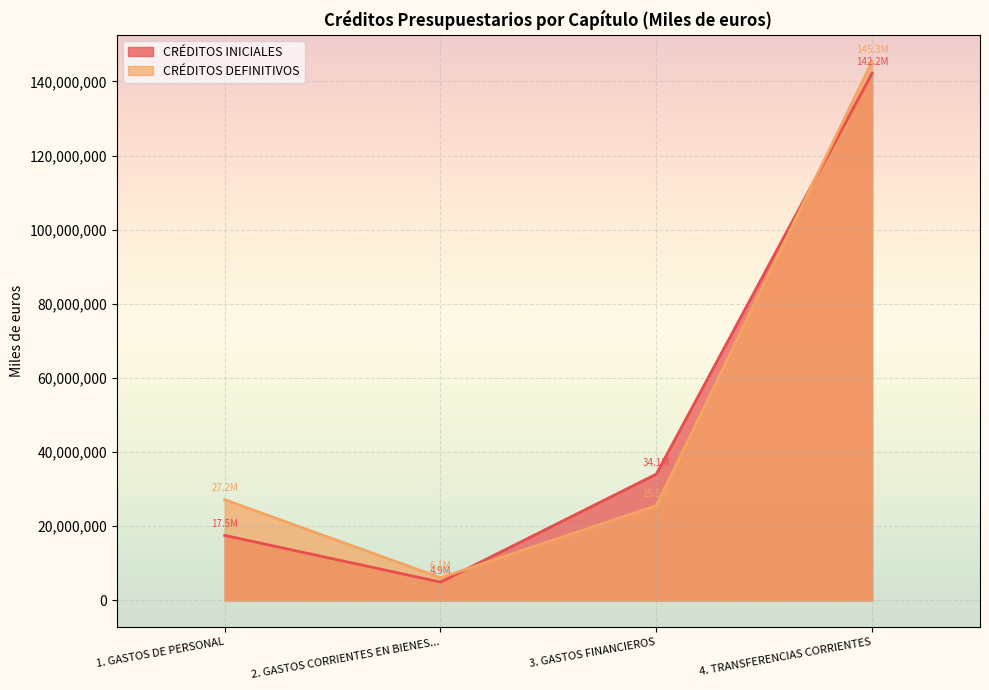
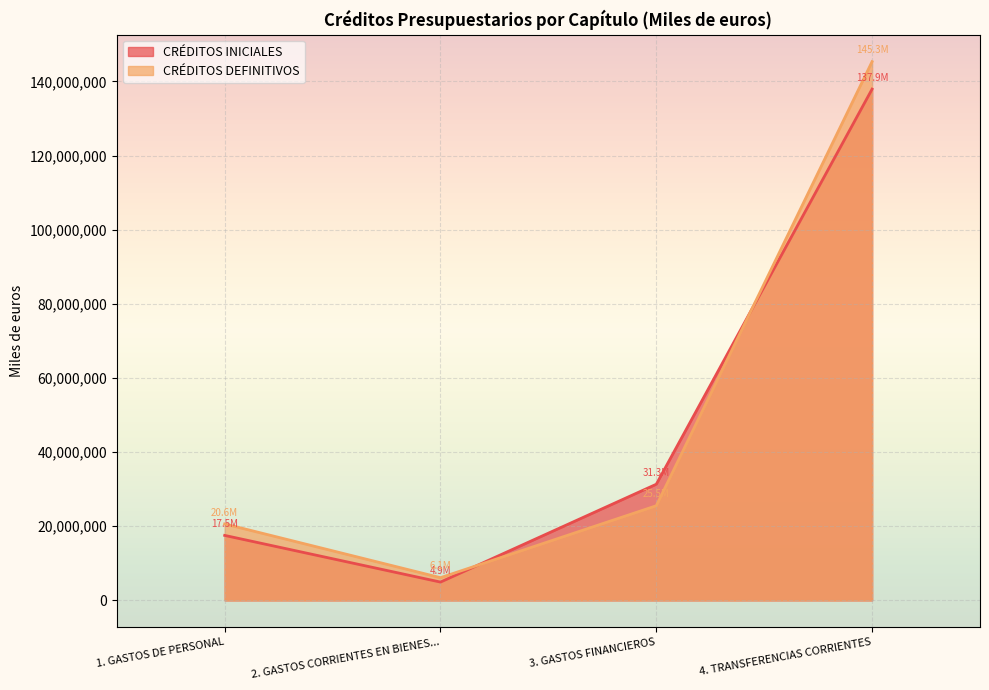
  {
    "CRÉDITOS INICIALES": {
      "1. GASTOS DE PERSONAL": "17.5M",
-     "3. GASTOS FINANCIEROS": "34.1M",
-     "4. TRANSFERENCIAS CORRIENTES": "142.2M"
+     "3. GASTOS FINANCIEROS": "31.3M",
+     "4. TRANSFERENCIAS CORRIENTES": "137.9M"
    },
    "CRÉDITOS DEFINITIVOS": {
-     "1. GASTOS DE PERSONAL": "27.2M",
+     "1. GASTOS DE PERSONAL": "20.6M",
      "4. TRANSFERENCIAS CORRIENTES": "145.3M"
    }
  }
